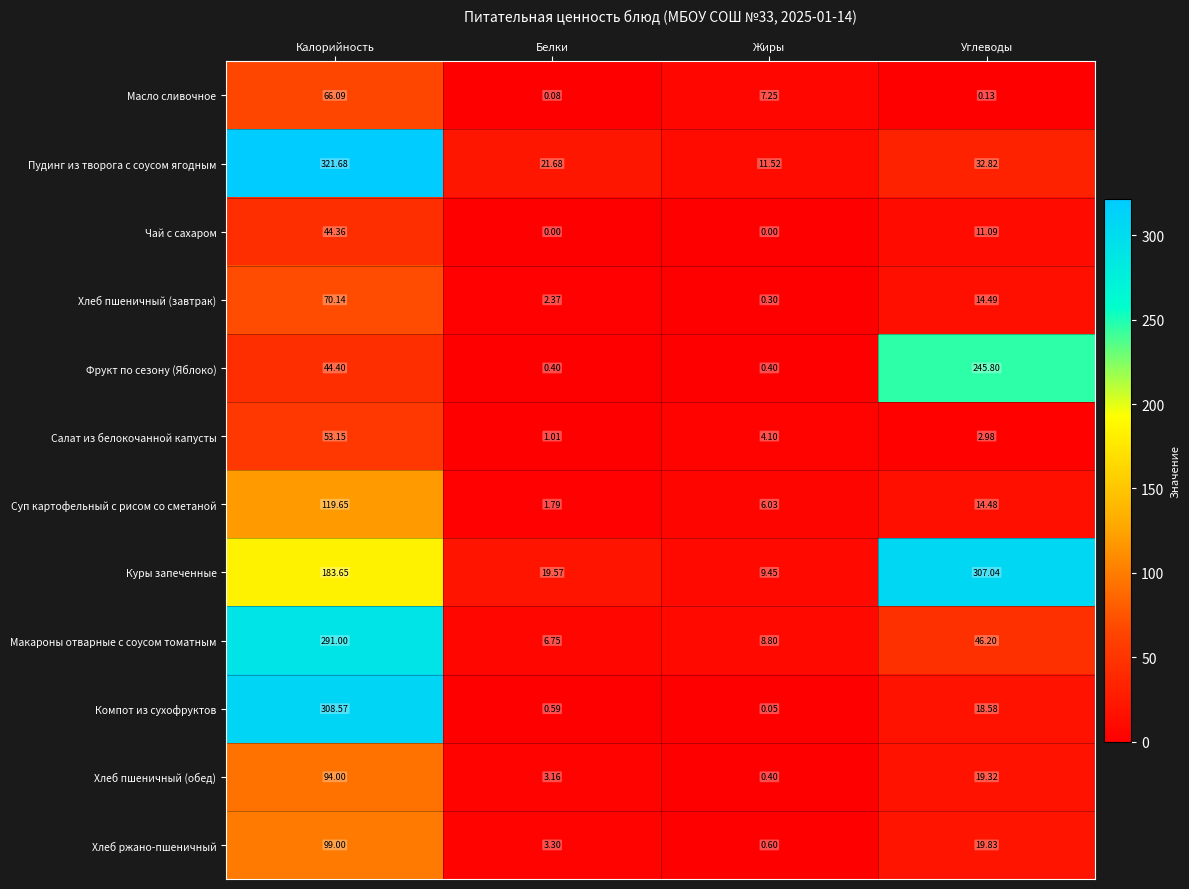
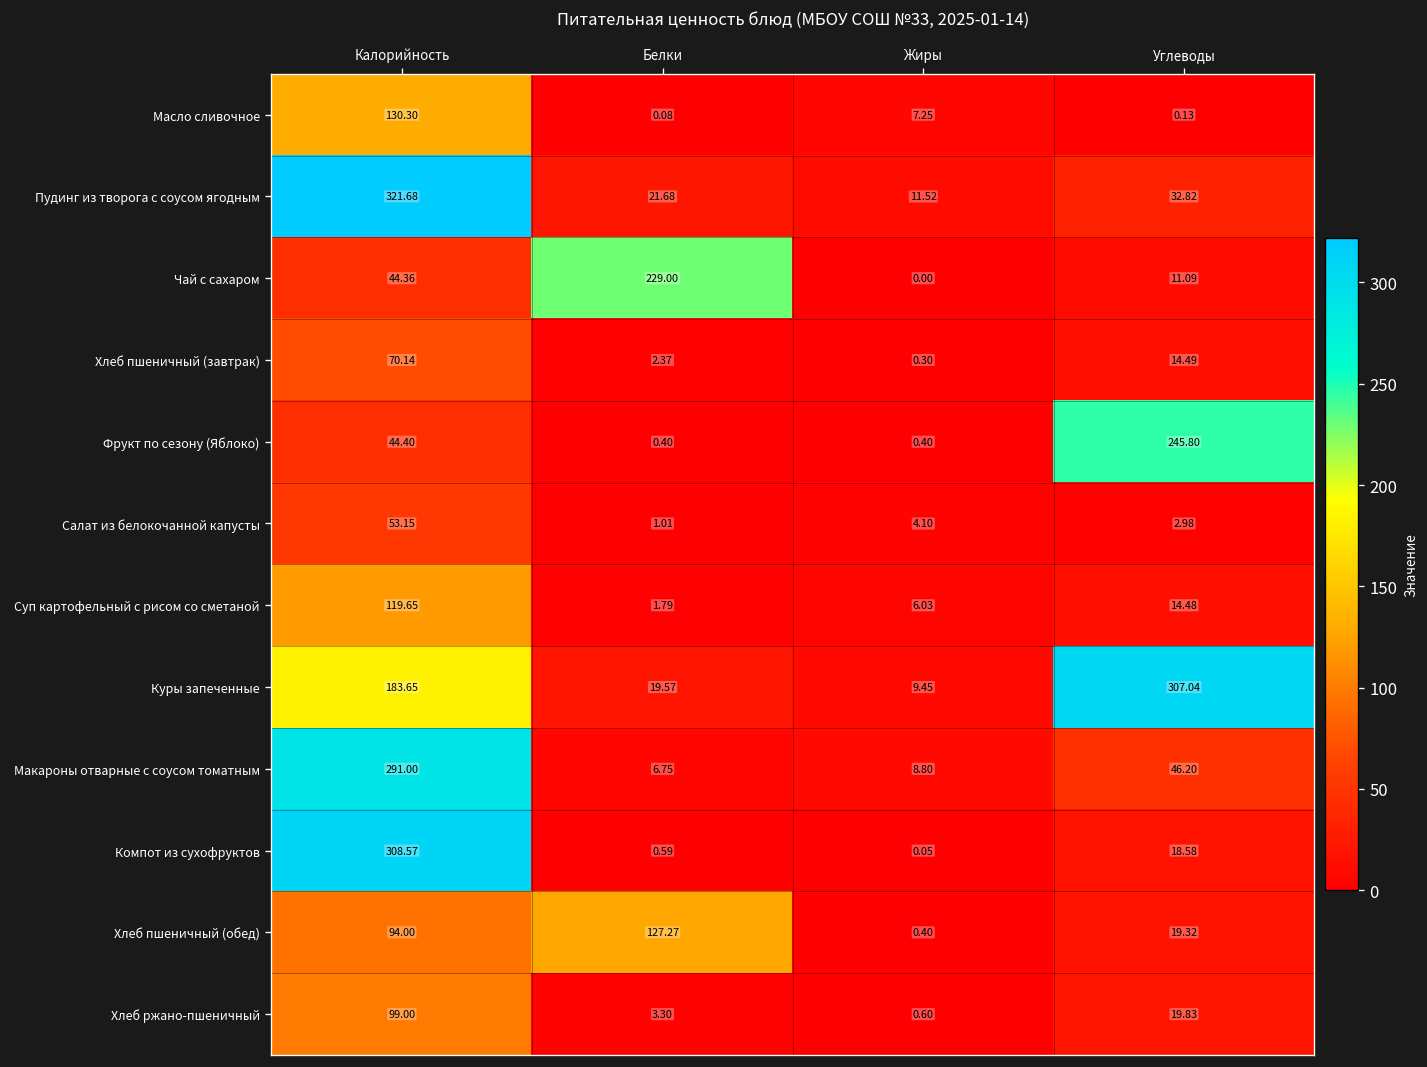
  {
    "Масло сливочное": {
-     "Калорийность": 66.09
+     "Калорийность": 130.30
    },
    "Чай с сахаром": {
-     "Белки": 0.00
+     "Белки": 229.00
    },
    "Хлеб пшеничный (обед)": {
-     "Белки": 3.16
+     "Белки": 127.27
    }
  }
